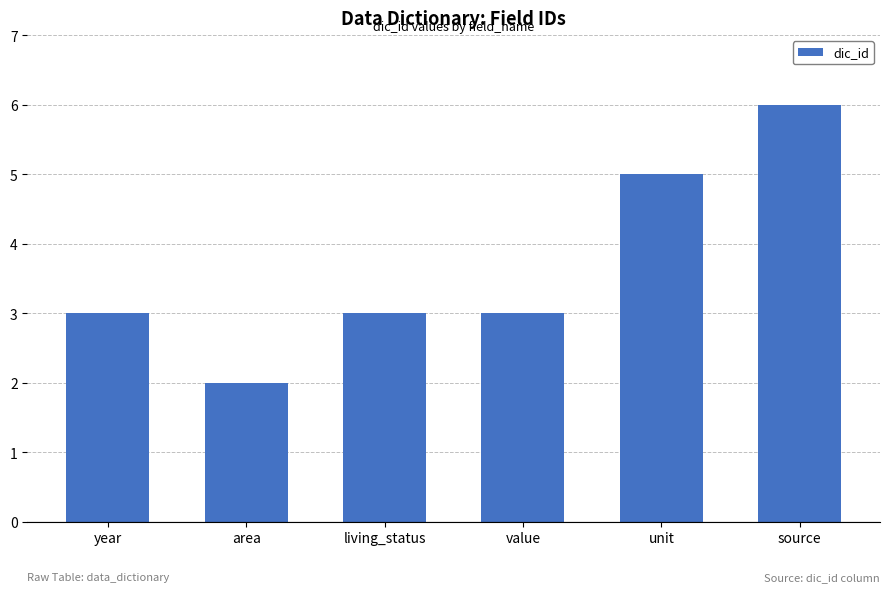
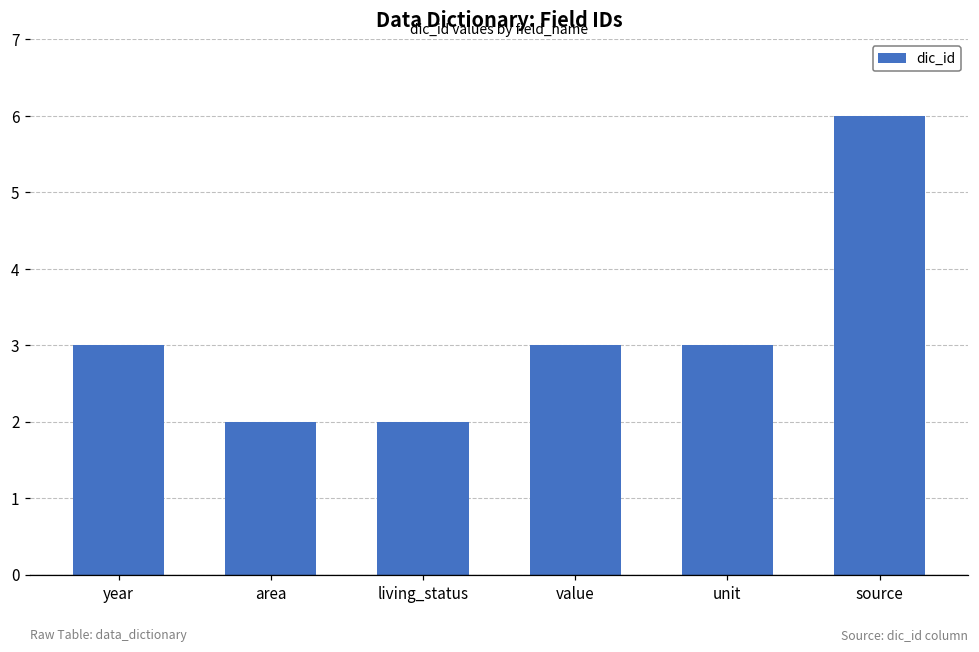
  {
    "year": 3,
    "area": 2,
-   "living_status": 3,
+   "living_status": 2,
    "value": 3,
-   "unit": 5,
+   "unit": 3,
    "source": 6
  }
